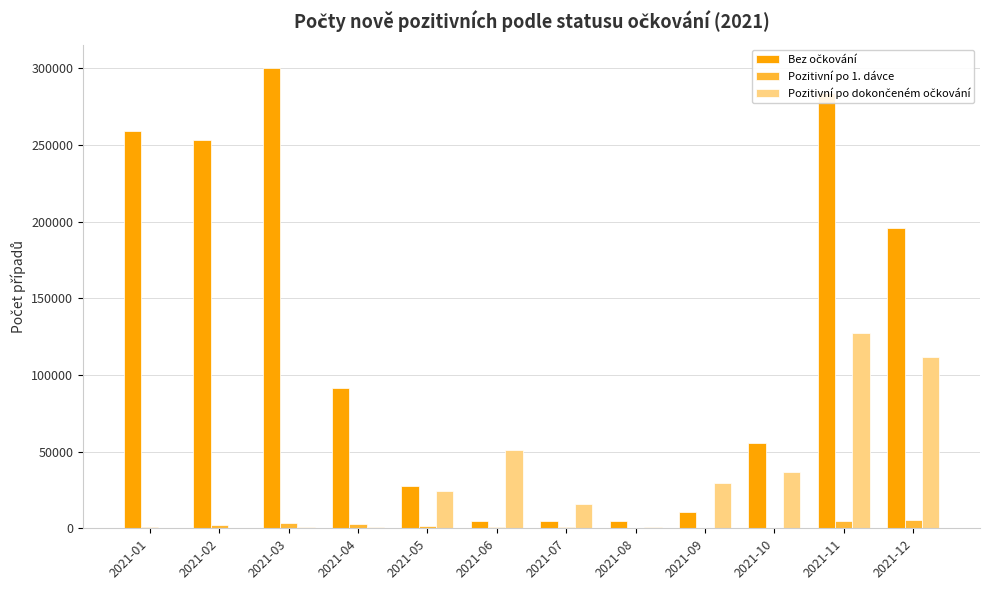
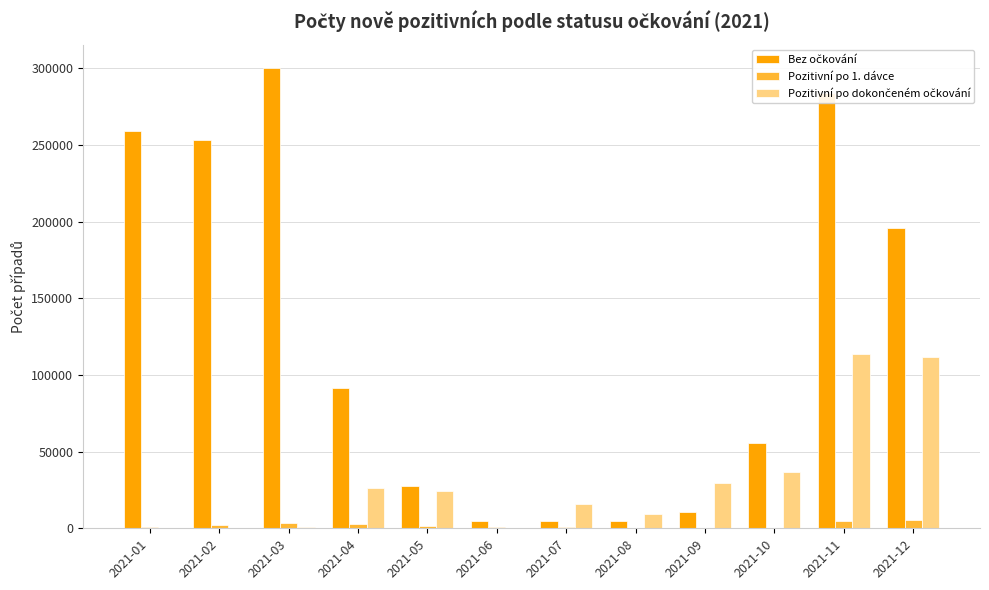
  {
    "Pozitivní po dokončeném očkování": {
      "2021-01": 0,
-     "2021-04": 1000,
+     "2021-04": 26000,
      "2021-05": 24000,
-     "2021-06": 51000,
+     "2021-06": 0,
      "2021-07": 16000,
-     "2021-08": 1000,
+     "2021-08": 9000,
      "2021-09": 29000,
      "2021-10": 37000,
-     "2021-11": 127000,
+     "2021-11": 114000,
      "2021-12": 112000
    }
  }
